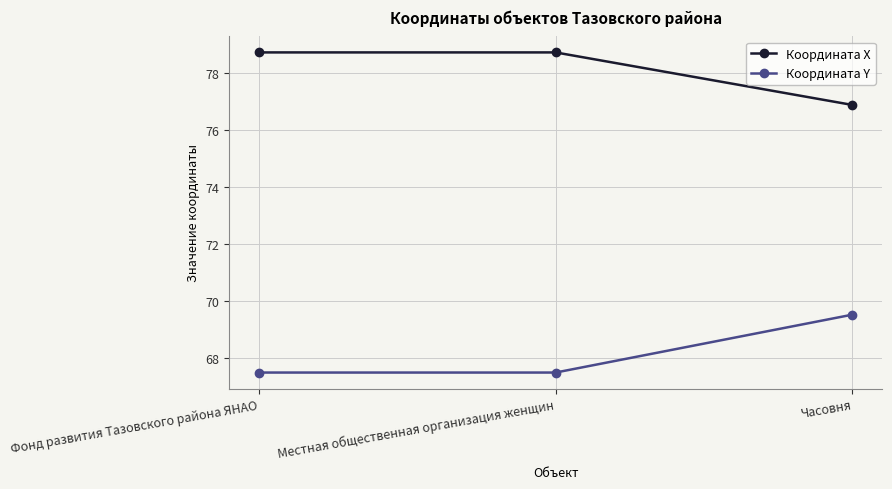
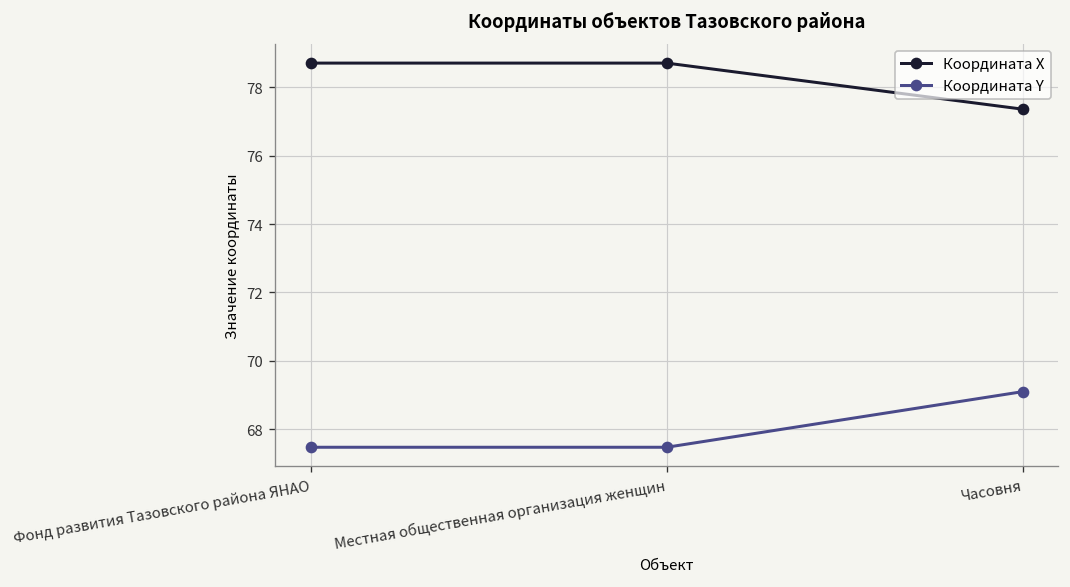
  {
    "Координата X": {
      "Фонд развития Тазовского района ЯНАО": 78.7,
      "Местная общественная организация женщин": 78.7,
-     "Часовня": 76.9
+     "Часовня": 77.4
    },
    "Координата Y": {
      "Фонд развития Тазовского района ЯНАО": 67.5,
      "Местная общественная организация женщин": 67.5,
-     "Часовня": 69.5
+     "Часовня": 69.1
    }
  }
